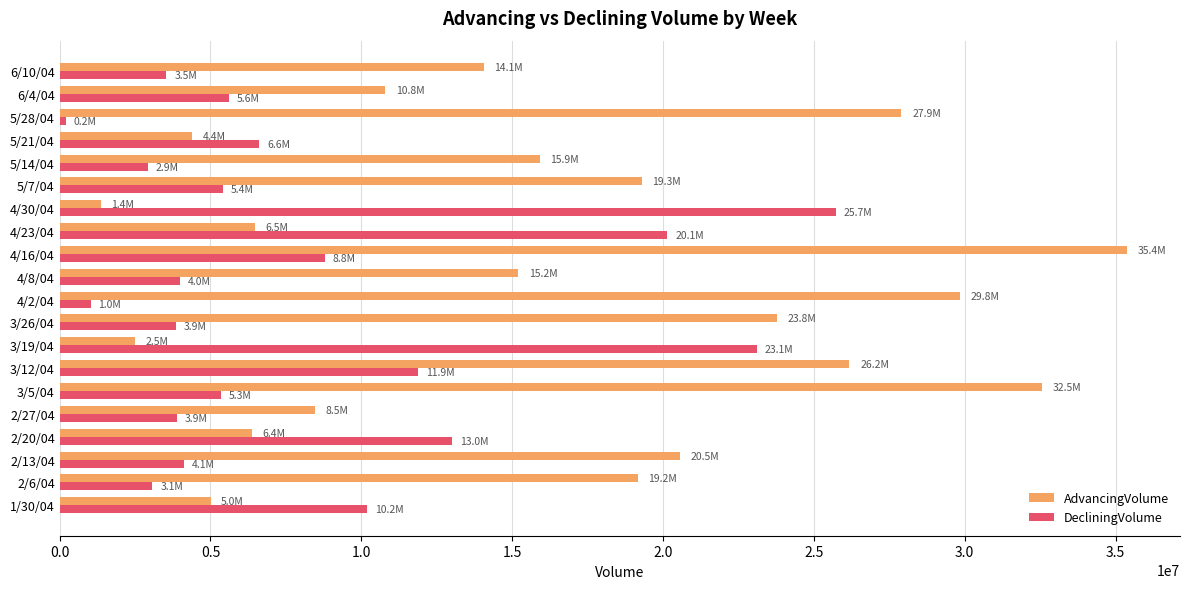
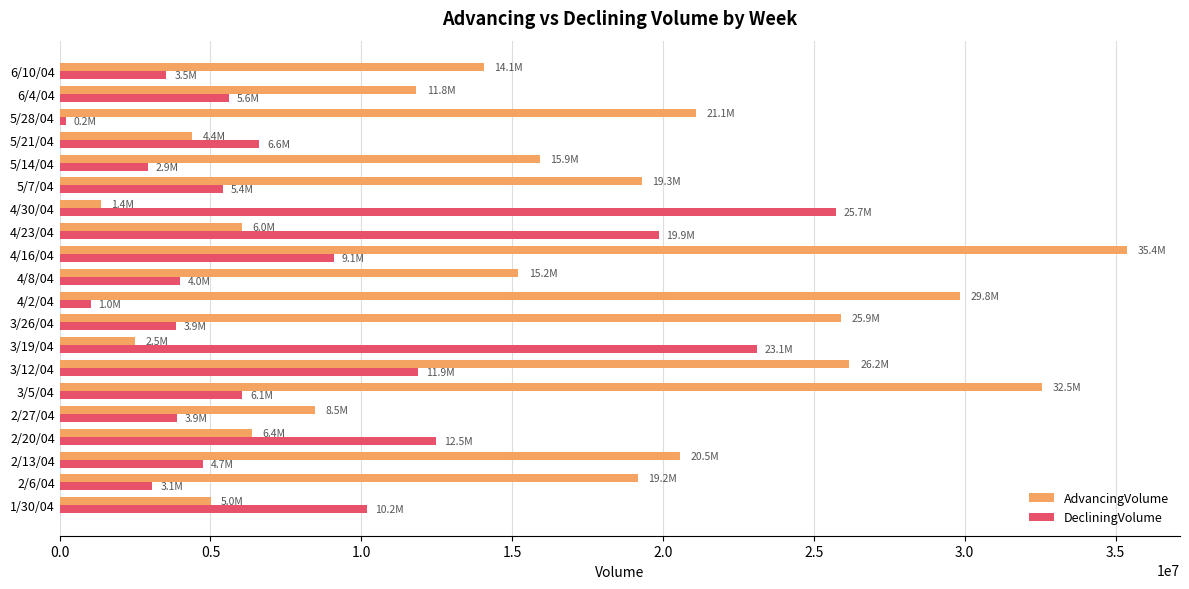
  {
    "AdvancingVolume": {
      "6/10/04": "14.1M",
-     "6/4/04": "10.8M",
-     "5/28/04": "27.9M",
+     "6/4/04": "11.8M",
+     "5/28/04": "21.1M",
      "5/21/04": "4.4M",
      "5/14/04": "15.9M",
      "5/7/04": "19.3M",
      "4/30/04": "1.4M",
-     "4/23/04": "6.5M",
+     "4/23/04": "6.0M",
      "4/16/04": "35.4M",
      "4/8/04": "15.2M",
      "4/2/04": "29.8M",
-     "3/26/04": "23.8M",
+     "3/26/04": "25.9M",
      "3/19/04": "2.5M",
      "3/12/04": "26.2M",
      "3/5/04": "32.5M",
      "2/27/04": "8.5M",
      "2/20/04": "6.4M",
      "2/13/04": "20.5M",
      "2/6/04": "19.2M",
      "1/30/04": "5.0M"
    },
    "DecliningVolume": {
      "6/10/04": "3.5M",
      "6/4/04": "5.6M",
      "5/28/04": "0.2M",
      "5/21/04": "6.6M",
      "5/14/04": "2.9M",
      "5/7/04": "5.4M",
      "4/30/04": "25.7M",
-     "4/23/04": "20.1M",
-     "4/16/04": "8.8M",
+     "4/23/04": "19.9M",
+     "4/16/04": "9.1M",
      "4/8/04": "4.0M",
      "4/2/04": "1.0M",
      "3/26/04": "3.9M",
      "3/19/04": "23.1M",
      "3/12/04": "11.9M",
-     "3/5/04": "5.3M",
+     "3/5/04": "6.1M",
      "2/27/04": "3.9M",
-     "2/20/04": "13.0M",
-     "2/13/04": "4.1M",
+     "2/20/04": "12.5M",
+     "2/13/04": "4.7M",
      "2/6/04": "3.1M",
      "1/30/04": "10.2M"
    }
  }
